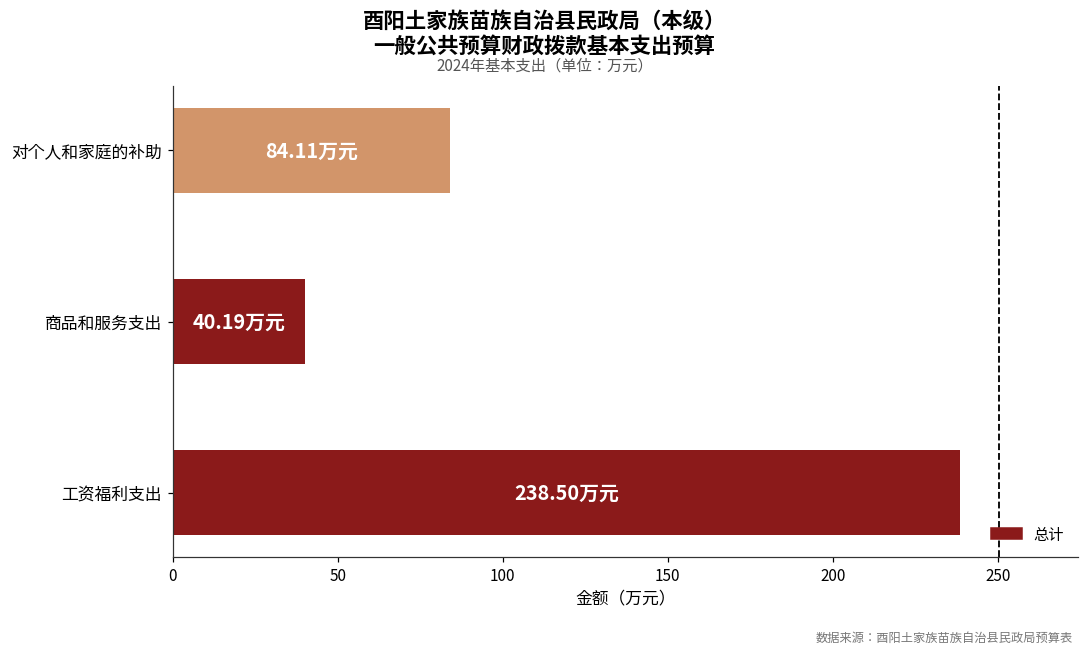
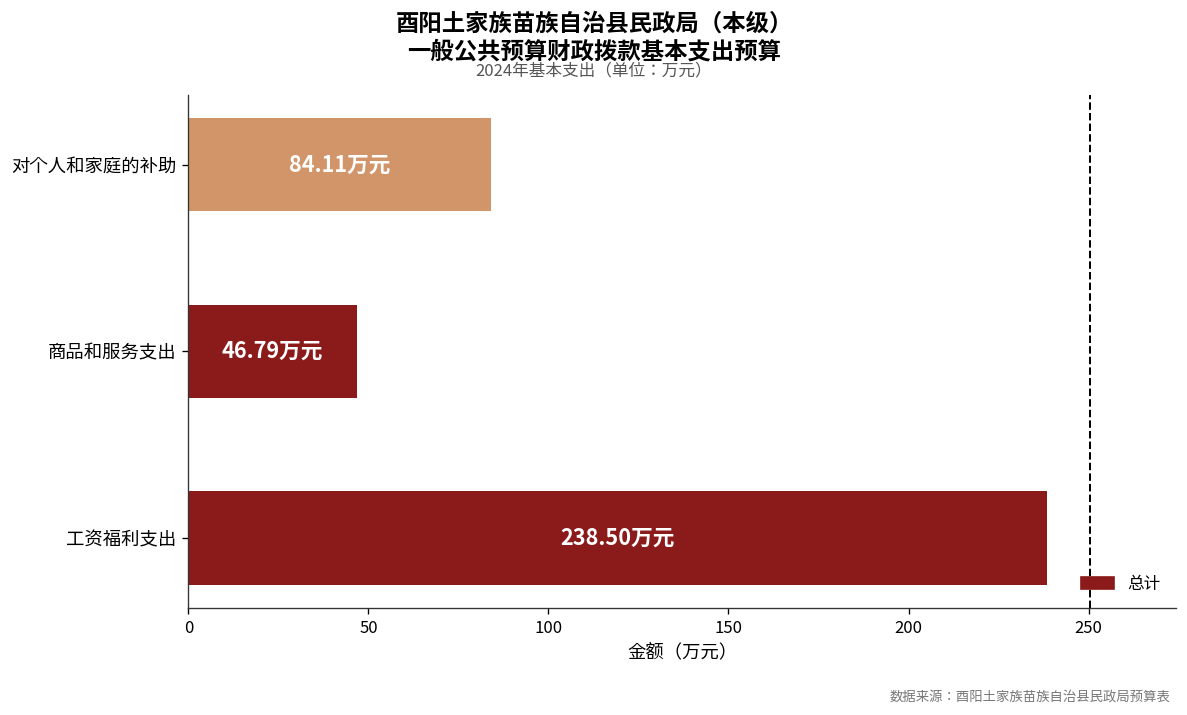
  {
    "对个人和家庭的补助": 84.11,
-   "商品和服务支出": 40.19,
+   "商品和服务支出": 46.79,
    "工资福利支出": 238.50
  }
